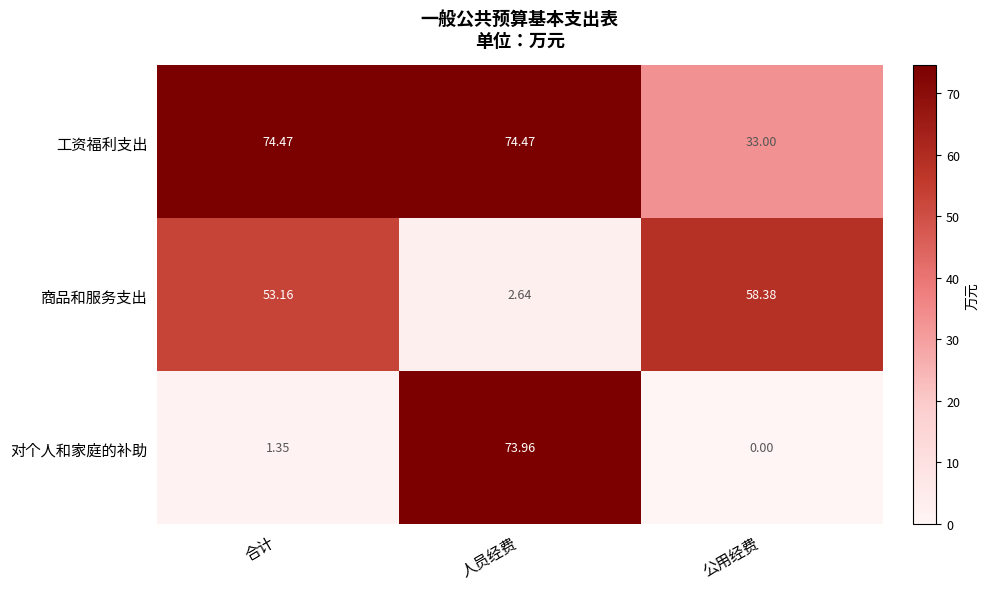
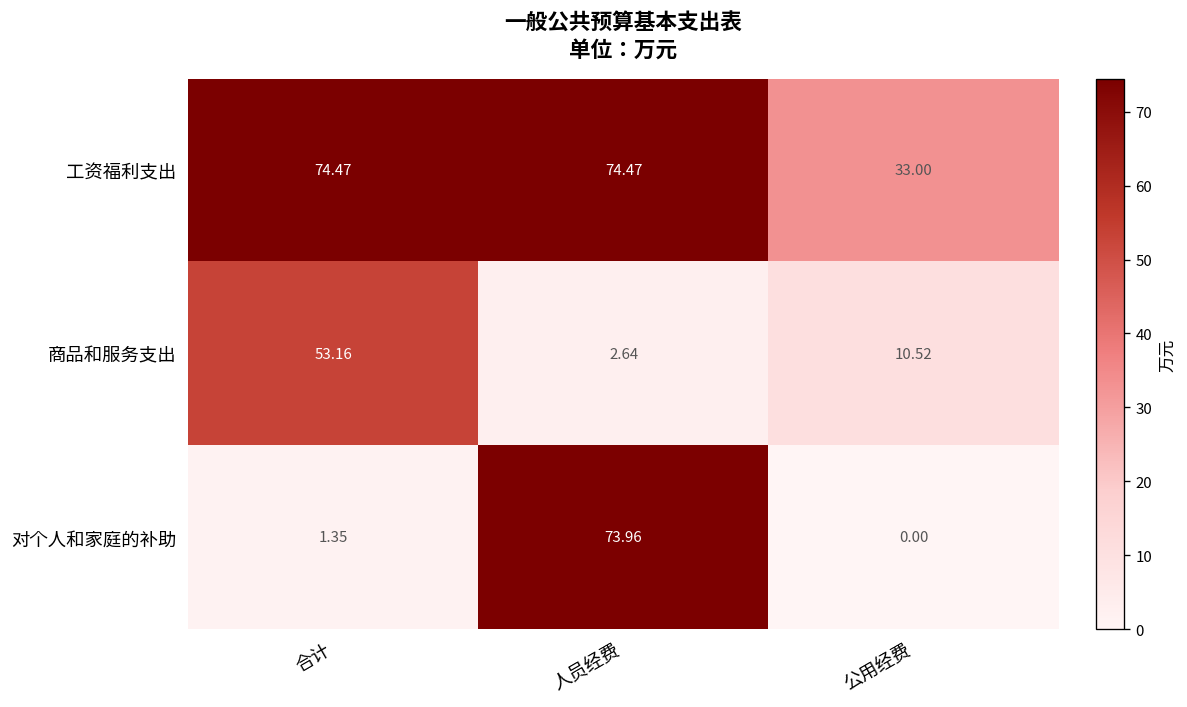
  {
    "工资福利支出": {
      "合计": 74.47,
      "人员经费": 74.47,
      "公用经费": 33.00
    },
    "商品和服务支出": {
      "合计": 53.16,
      "人员经费": 2.64,
-     "公用经费": 58.38
+     "公用经费": 10.52
    },
    "对个人和家庭的补助": {
      "合计": 1.35,
      "人员经费": 73.96,
      "公用经费": 0.00
    }
  }
